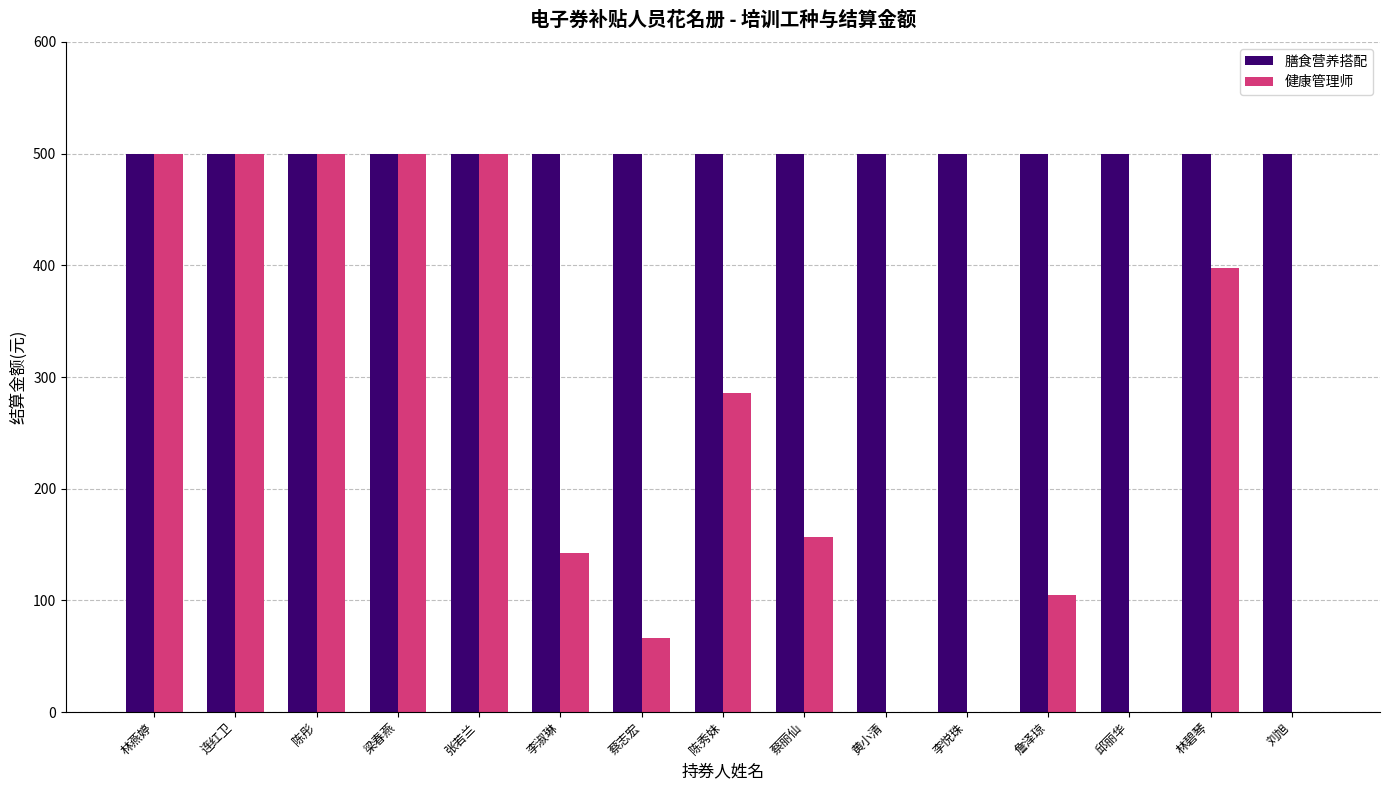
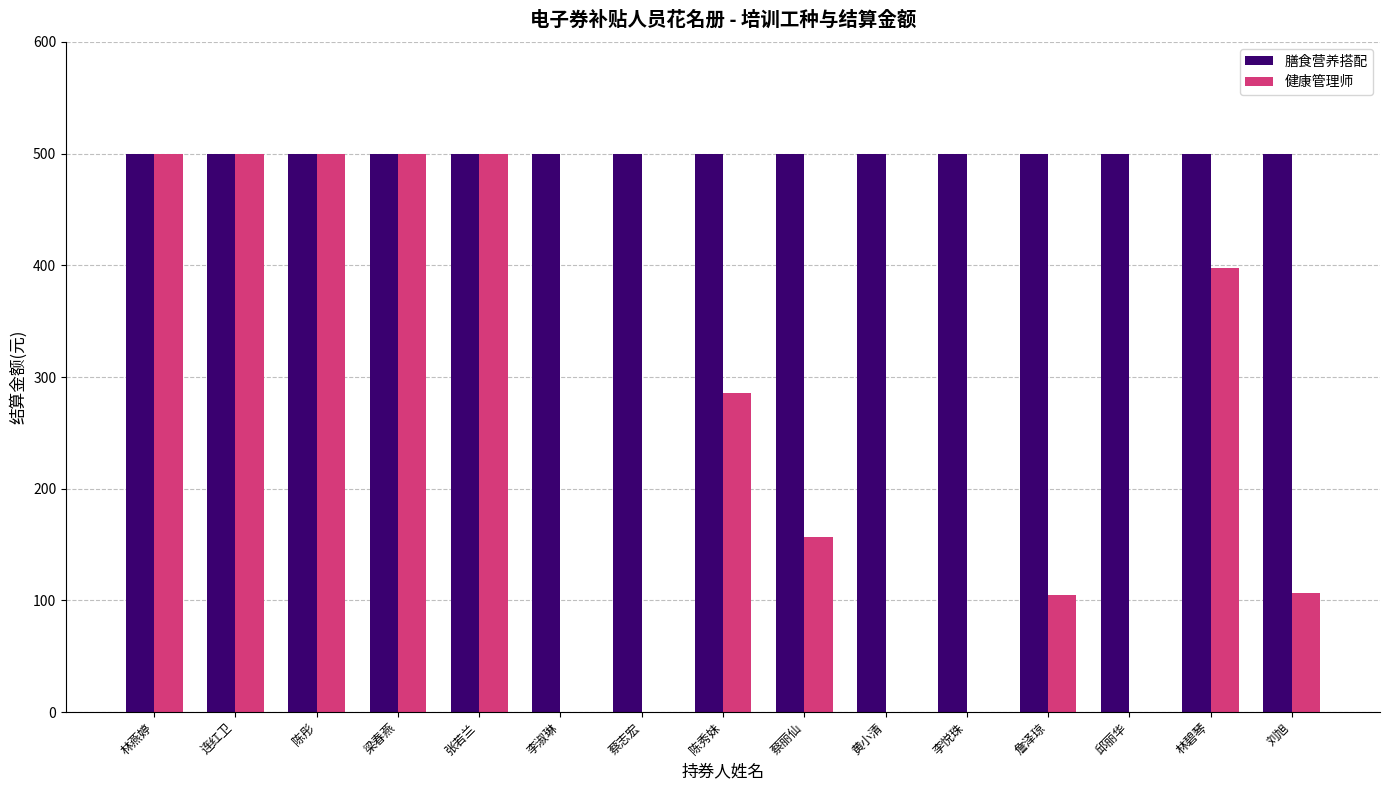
  {
    "膳食营养搭配": {
      "林燕婷": 500,
      "连红卫": 500,
      "陈彤": 500,
      "梁春燕": 500,
      "张若兰": 500,
      "李淑琳": 500,
      "蔡志宏": 500,
      "陈秀妹": 500,
      "蔡丽仙": 500,
      "黄小清": 500,
      "李悦珠": 500,
      "詹泽琼": 500,
      "邱丽华": 500,
      "林碧琴": 500,
      "刘旭": 500
    },
    "健康管理师": {
      "林燕婷": 500,
      "连红卫": 500,
      "陈彤": 500,
      "梁春燕": 500,
      "张若兰": 500,
-     "李淑琳": 142,
-     "蔡志宏": 66,
+     "李淑琳": 0,
+     "蔡志宏": 0,
      "陈秀妹": 286,
      "蔡丽仙": 157,
      "黄小清": 0,
      "李悦珠": 0,
      "詹泽琼": 105,
      "邱丽华": 0,
      "林碧琴": 398,
-     "刘旭": 0
+     "刘旭": 107
    }
  }
